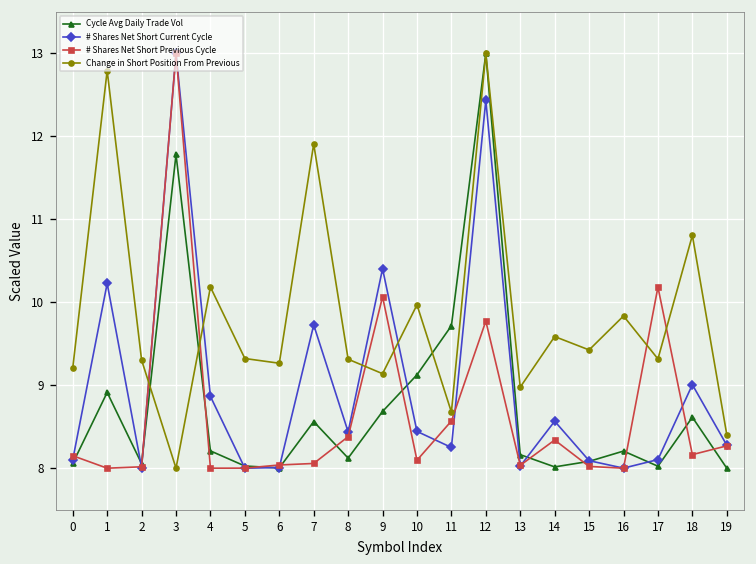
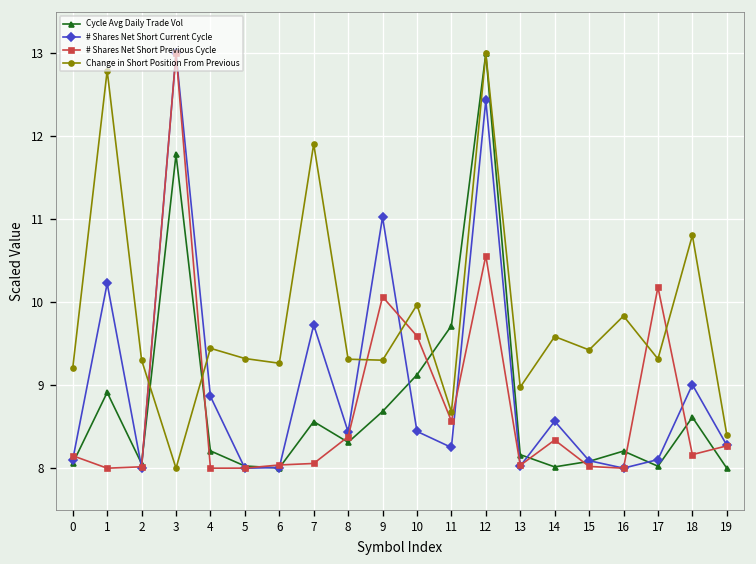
  {
    "Cycle Avg Daily Trade Vol": {
      "0": 8.1,
      "1": 8.9,
      "2": 8.1,
      "3": 11.8,
      "4": 8.2,
      "7": 8.6,
-     "8": 8.1,
+     "8": 8.3,
      "9": 8.7,
      "10": 9.1,
      "11": 9.7,
      "13": 8.2,
      "14": 8.0,
      "16": 8.2,
      "17": 8.0,
      "18": 8.6,
      "19": 8.0
    },
    "# Shares Net Short Current Cycle": {
      "0": 8.1,
      "1": 10.2,
      "4": 8.9,
      "7": 9.7,
      "8": 8.4,
-     "9": 10.4,
+     "9": 11.0,
      "10": 8.4,
      "11": 8.2,
      "12": 12.4,
      "14": 8.6,
      "17": 8.1,
      "18": 9.0
    },
    "# Shares Net Short Previous Cycle": {
      "0": 8.2,
      "1": 8.0,
      "4": 8.0,
      "7": 8.1,
      "8": 8.4,
      "9": 10.1,
-     "10": 8.1,
+     "10": 9.6,
      "11": 8.6,
-     "12": 9.8,
+     "12": 10.6,
      "14": 8.3,
      "15": 8.0,
      "17": 10.2,
      "18": 8.2
    },
    "Change in Short Position From Previous": {
      "0": 9.2,
      "2": 9.3,
      "3": 8.0,
-     "4": 10.2,
+     "4": 9.4,
      "5": 9.3,
      "6": 9.3,
      "7": 11.9,
      "8": 9.3,
-     "9": 9.1,
+     "9": 9.3,
      "10": 10.0,
      "11": 8.7,
      "13": 9.0,
      "14": 9.6,
      "15": 9.4,
      "16": 9.8,
      "17": 9.3,
      "18": 10.8,
      "19": 8.4
    }
  }
